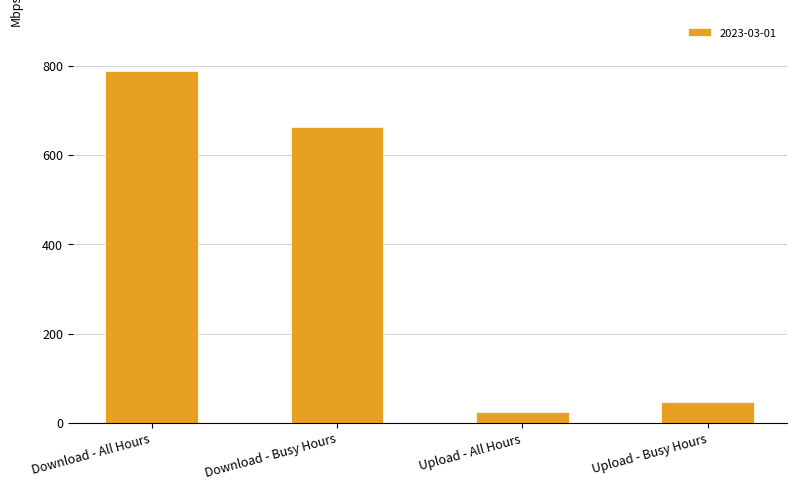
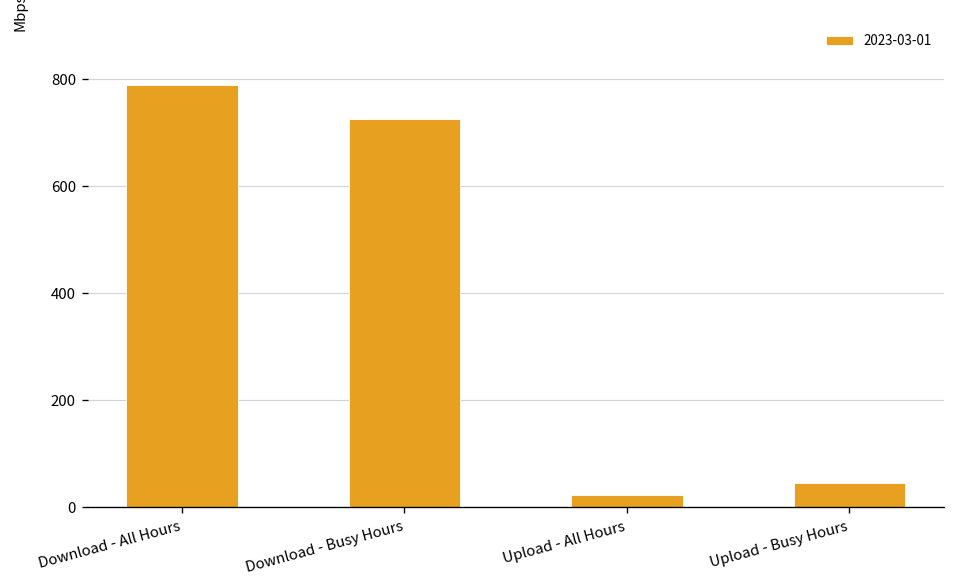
  {
    "Download - All Hours": 790,
-   "Download - Busy Hours": 660,
+   "Download - Busy Hours": 720,
    "Upload - All Hours": 20,
    "Upload - Busy Hours": 50
  }
